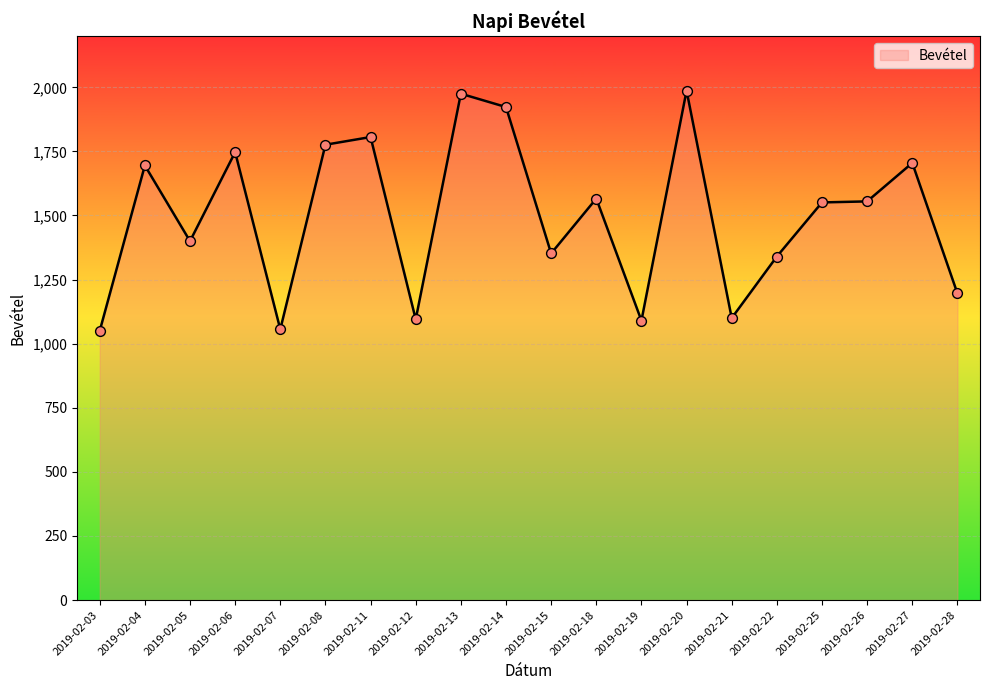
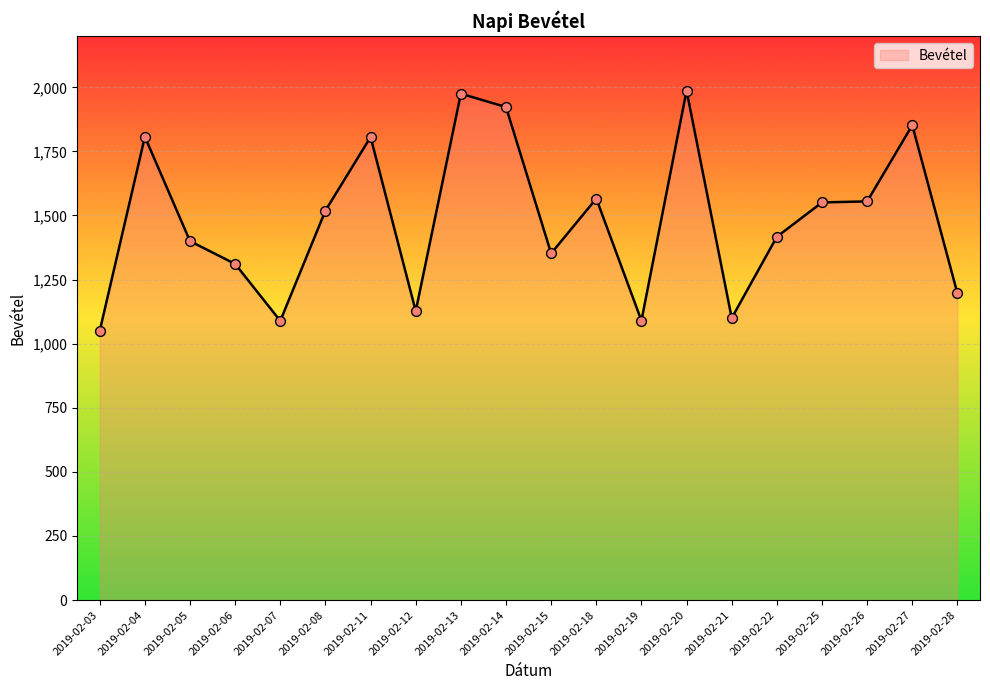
  {
    "2019-02-03": "1,050",
-   "2019-02-04": "1,700",
+   "2019-02-04": "1,810",
    "2019-02-05": "1,400",
-   "2019-02-06": "1,750",
-   "2019-02-07": "1,060",
-   "2019-02-08": "1,780",
+   "2019-02-06": "1,310",
+   "2019-02-07": "1,090",
+   "2019-02-08": "1,520",
    "2019-02-11": "1,810",
-   "2019-02-12": "1,100",
+   "2019-02-12": "1,130",
    "2019-02-13": "1,980",
    "2019-02-14": "1,920",
    "2019-02-15": "1,350",
    "2019-02-18": "1,570",
    "2019-02-19": "1,090",
    "2019-02-20": "1,990",
    "2019-02-21": "1,100",
-   "2019-02-22": "1,340",
+   "2019-02-22": "1,420",
    "2019-02-25": "1,550",
    "2019-02-26": "1,560",
-   "2019-02-27": "1,710",
+   "2019-02-27": "1,850",
    "2019-02-28": "1,200"
  }
